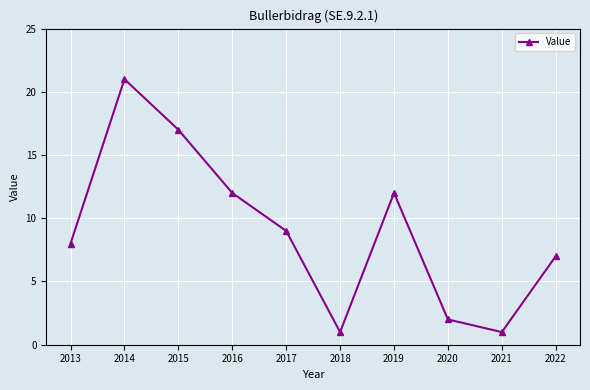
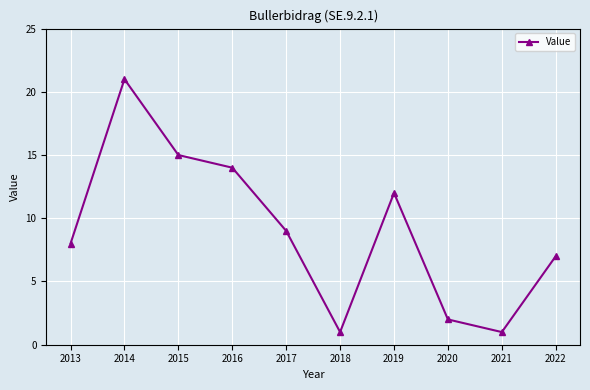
  {
    "2013": 8,
    "2014": 21,
-   "2015": 17,
-   "2016": 12,
+   "2015": 15,
+   "2016": 14,
    "2017": 9,
    "2018": 1,
    "2019": 12,
    "2020": 2,
    "2021": 1,
    "2022": 7
  }
